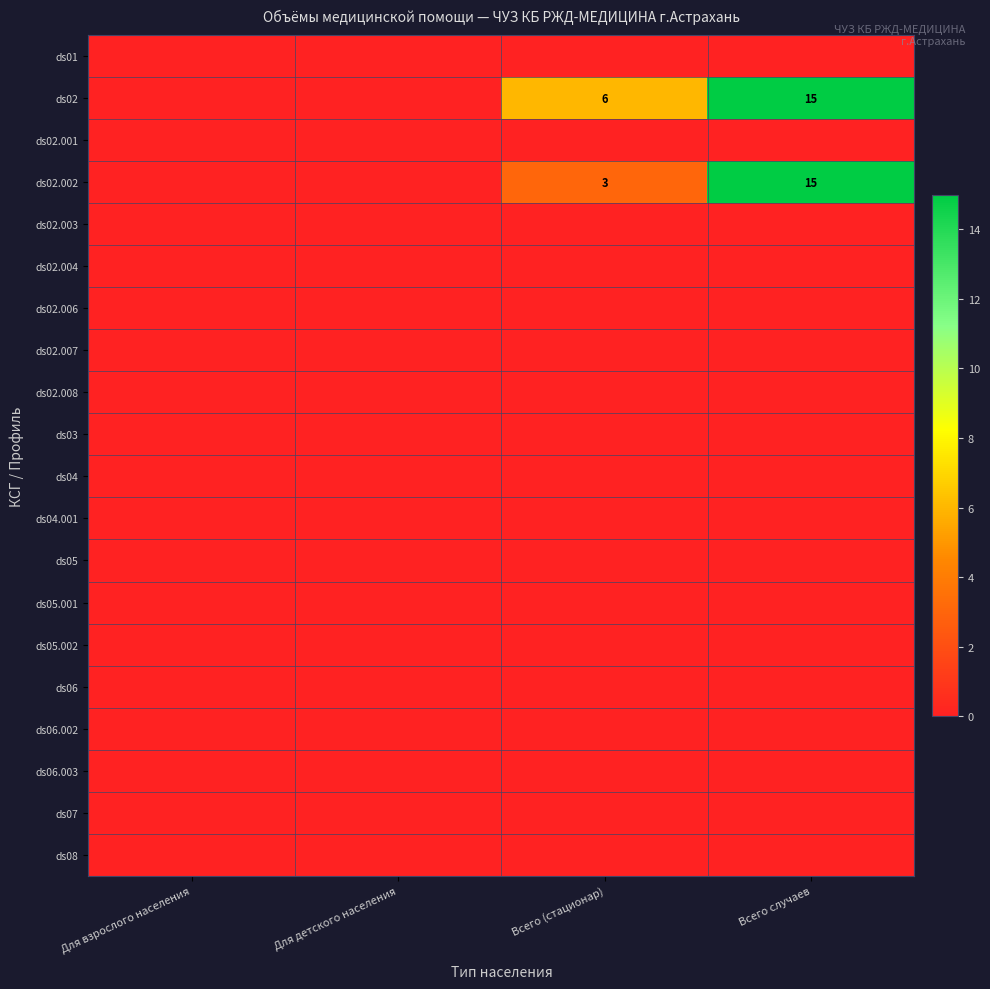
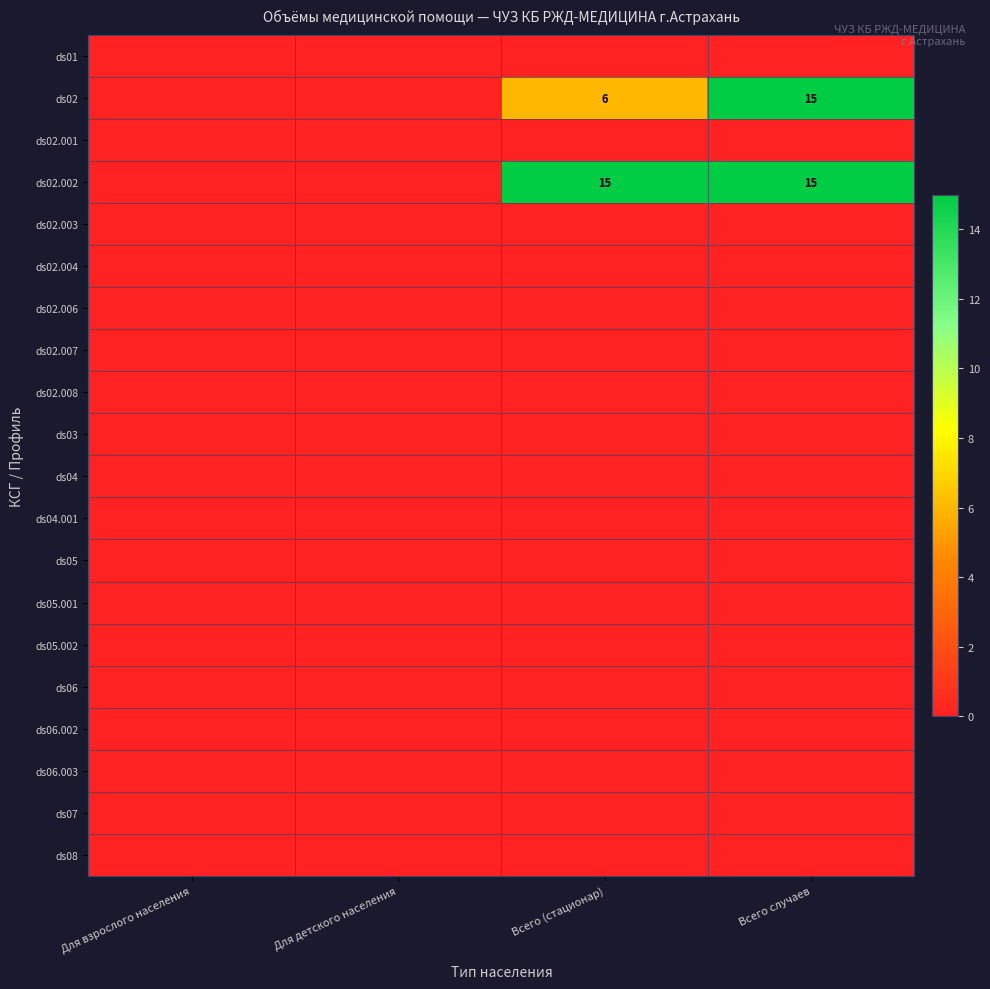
  {
    "ds02": {
      "Всего (стационар)": 6,
      "Всего случаев": 15
    },
    "ds02.002": {
-     "Всего (стационар)": 3,
+     "Всего (стационар)": 15,
      "Всего случаев": 15
    }
  }
